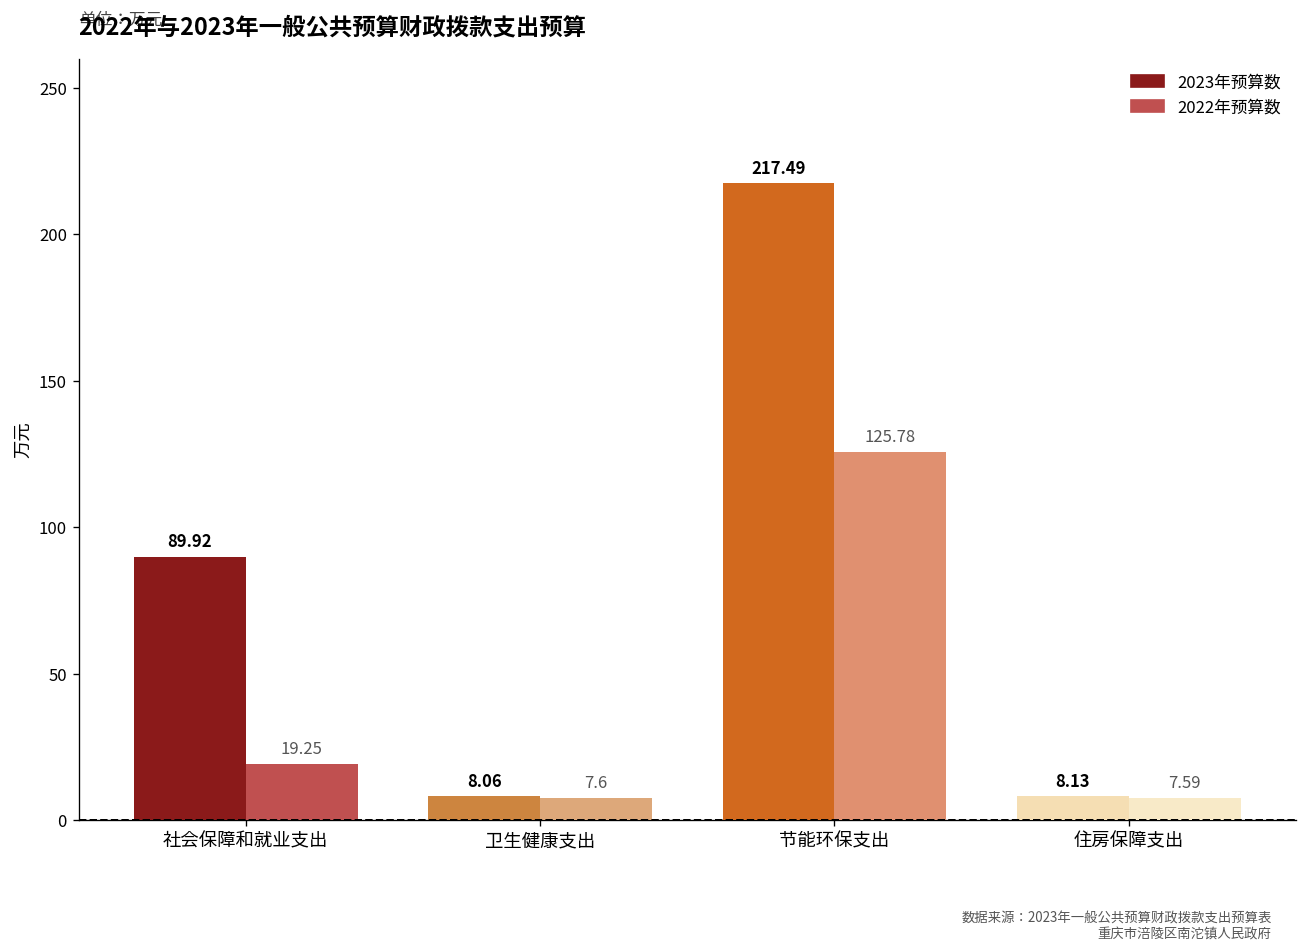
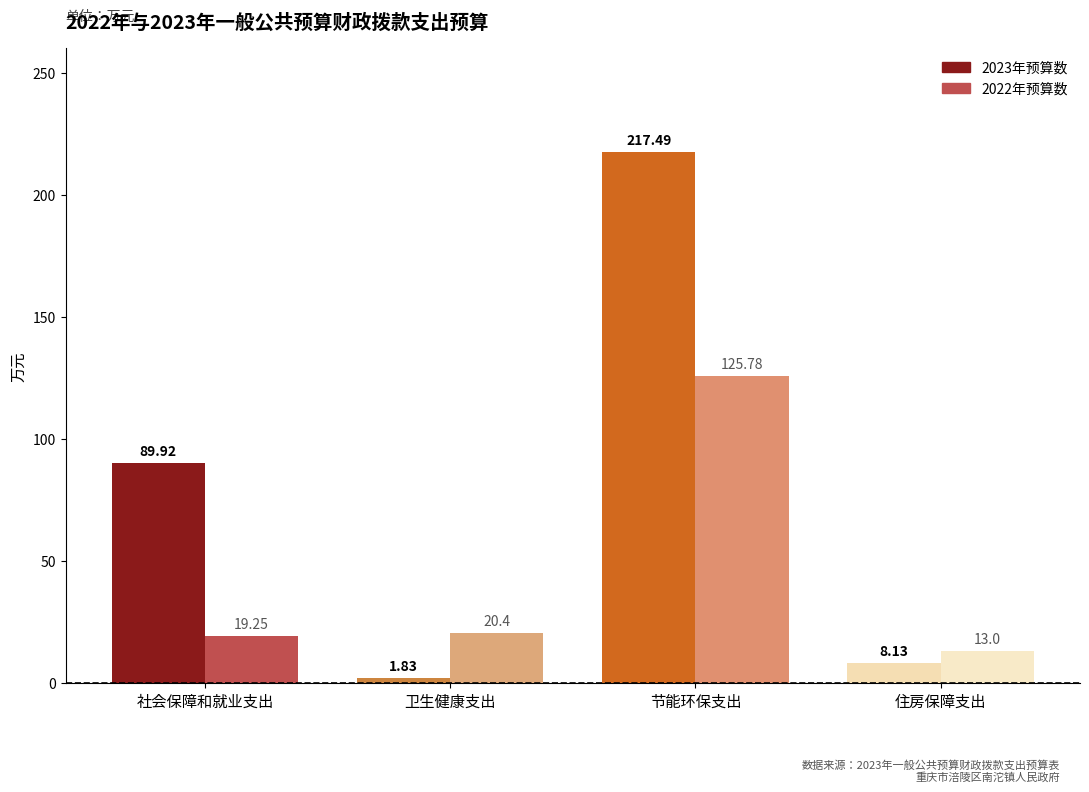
  {
    "2023年预算数": {
      "社会保障和就业支出": 89.92,
-     "卫生健康支出": 8.06,
+     "卫生健康支出": 1.83,
      "节能环保支出": 217.49,
      "住房保障支出": 8.13
    },
    "2022年预算数": {
      "社会保障和就业支出": 19.25,
-     "卫生健康支出": 7.6,
+     "卫生健康支出": 20.4,
      "节能环保支出": 125.78,
-     "住房保障支出": 7.59
+     "住房保障支出": 13.0
    }
  }
